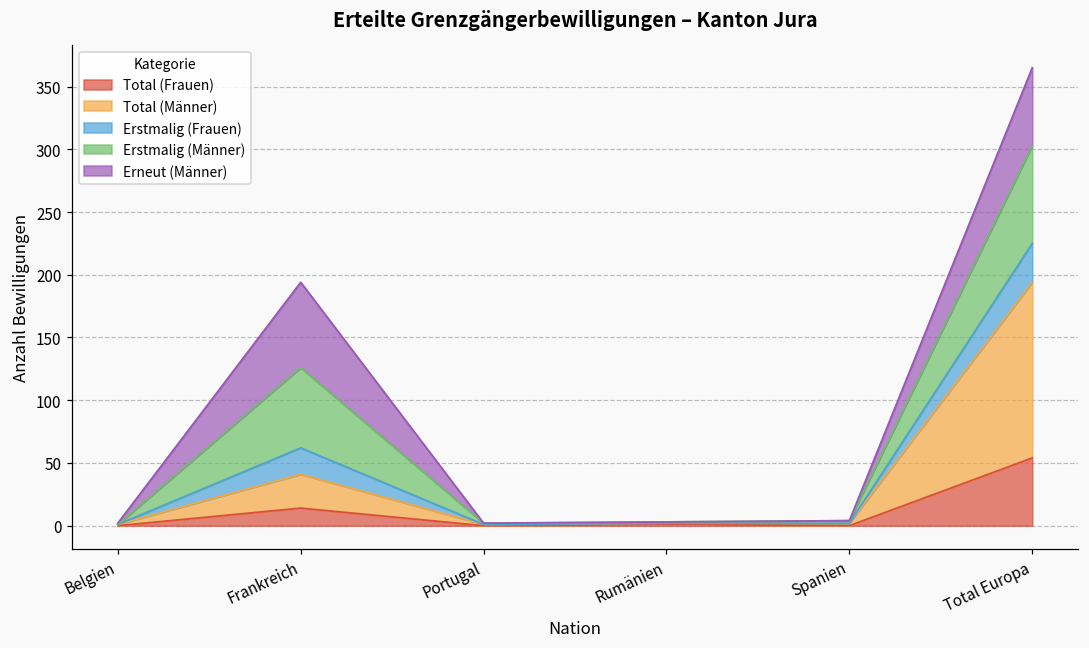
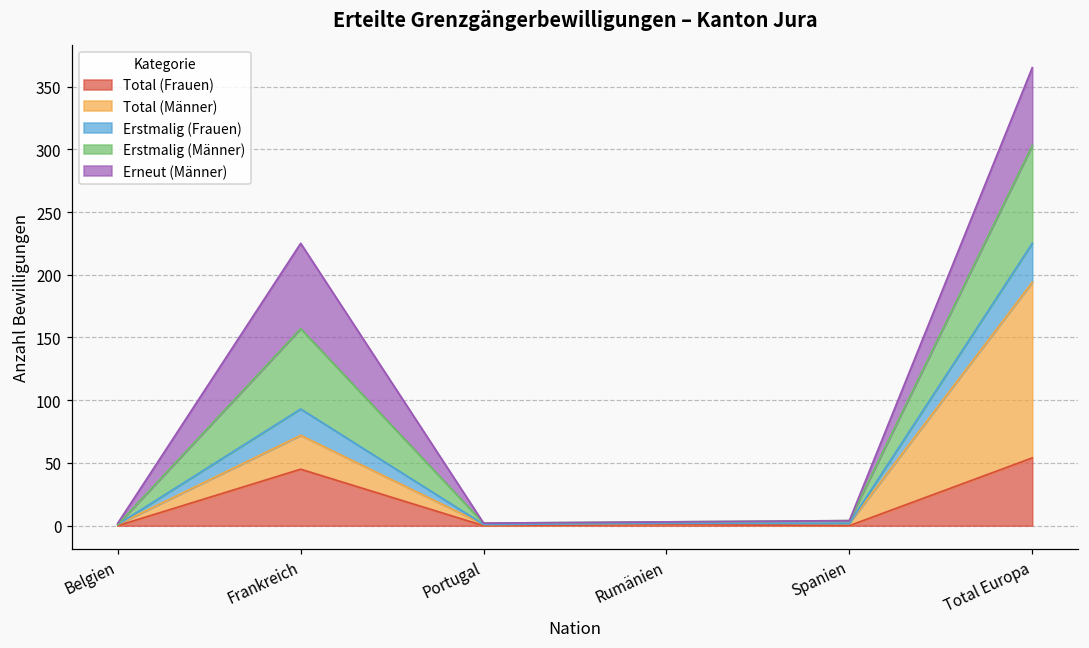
  {
    "Total (Frauen)": {
-     "Frankreich": 14,
+     "Frankreich": 45,
      "Total Europa": 54
    },
    "Total (Männer)": {
      "Frankreich": 27,
      "Total Europa": 140
    },
    "Erstmalig (Frauen)": {
      "Frankreich": 21,
      "Total Europa": 31
    },
    "Erstmalig (Männer)": {
      "Frankreich": 64,
      "Total Europa": 78
    },
    "Erneut (Männer)": {
      "Frankreich": 68,
      "Total Europa": 62
    }
  }
